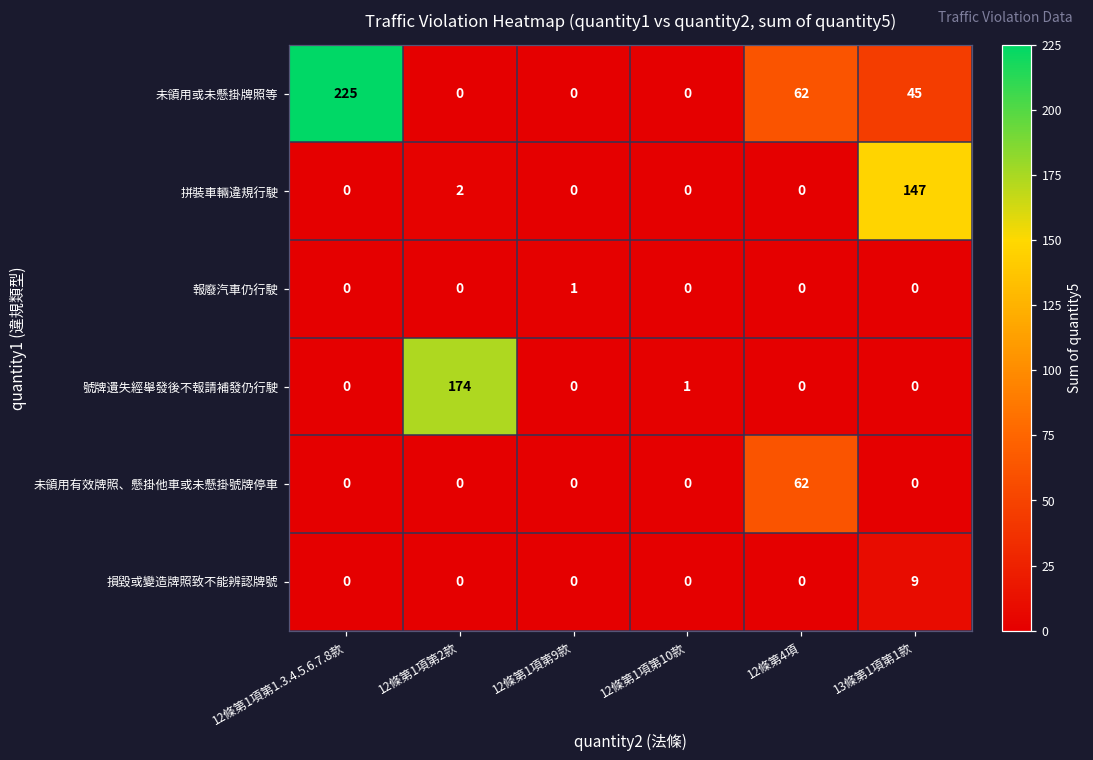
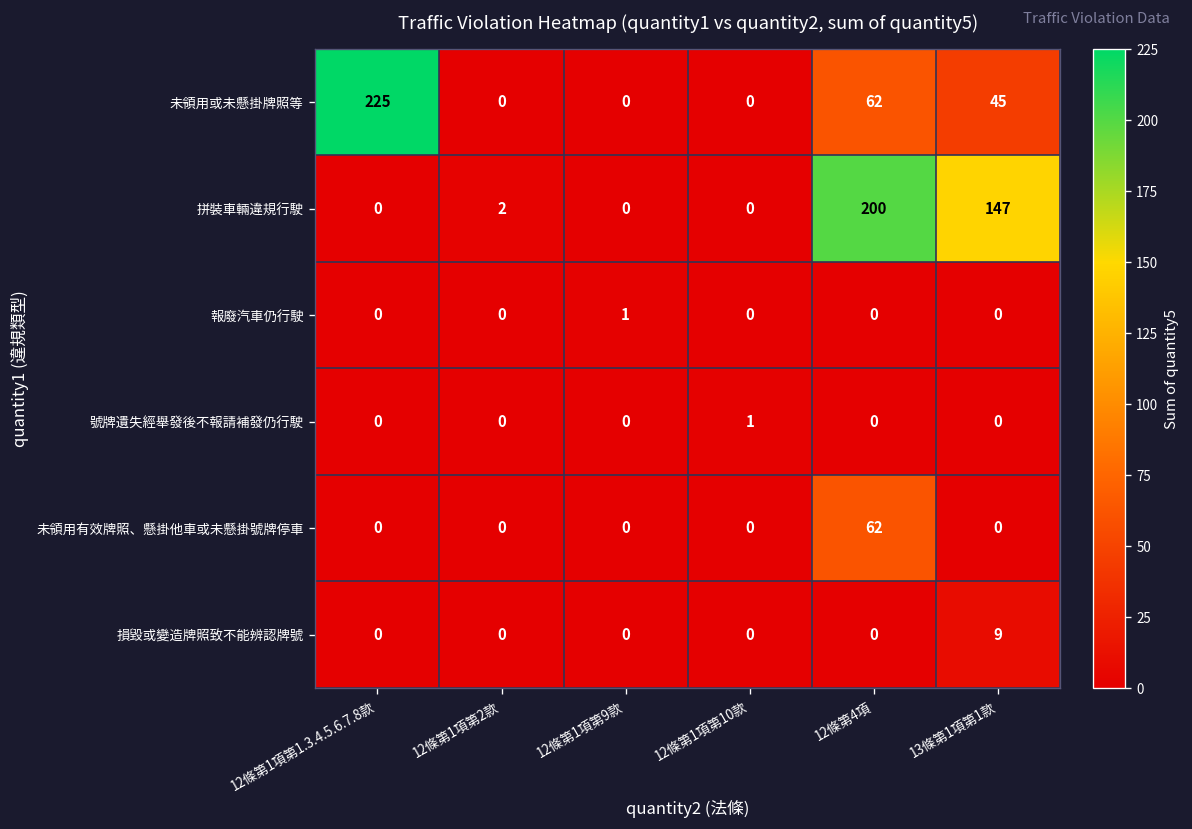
  {
    "未領用或未懸掛牌照等": {
      "12條第1項第1.3.4.5.6.7.8款": 225,
      "12條第1項第2款": 0,
      "12條第1項第9款": 0,
      "12條第1項第10款": 0,
      "12條第4項": 62,
      "13條第1項第1款": 45
    },
    "拼裝車輛違規行駛": {
      "12條第1項第1.3.4.5.6.7.8款": 0,
      "12條第1項第2款": 2,
      "12條第1項第9款": 0,
      "12條第1項第10款": 0,
-     "12條第4項": 0,
+     "12條第4項": 200,
      "13條第1項第1款": 147
    },
    "報廢汽車仍行駛": {
      "12條第1項第1.3.4.5.6.7.8款": 0,
      "12條第1項第2款": 0,
      "12條第1項第9款": 1,
      "12條第1項第10款": 0,
      "12條第4項": 0,
      "13條第1項第1款": 0
    },
    "號牌遺失經舉發後不報請補發仍行駛": {
      "12條第1項第1.3.4.5.6.7.8款": 0,
-     "12條第1項第2款": 174,
+     "12條第1項第2款": 0,
      "12條第1項第9款": 0,
      "12條第1項第10款": 1,
      "12條第4項": 0,
      "13條第1項第1款": 0
    },
    "未領用有效牌照、懸掛他車或未懸掛號牌停車": {
      "12條第1項第1.3.4.5.6.7.8款": 0,
      "12條第1項第2款": 0,
      "12條第1項第9款": 0,
      "12條第1項第10款": 0,
      "12條第4項": 62,
      "13條第1項第1款": 0
    },
    "損毀或變造牌照致不能辨認牌號": {
      "12條第1項第1.3.4.5.6.7.8款": 0,
      "12條第1項第2款": 0,
      "12條第1項第9款": 0,
      "12條第1項第10款": 0,
      "12條第4項": 0,
      "13條第1項第1款": 9
    }
  }
